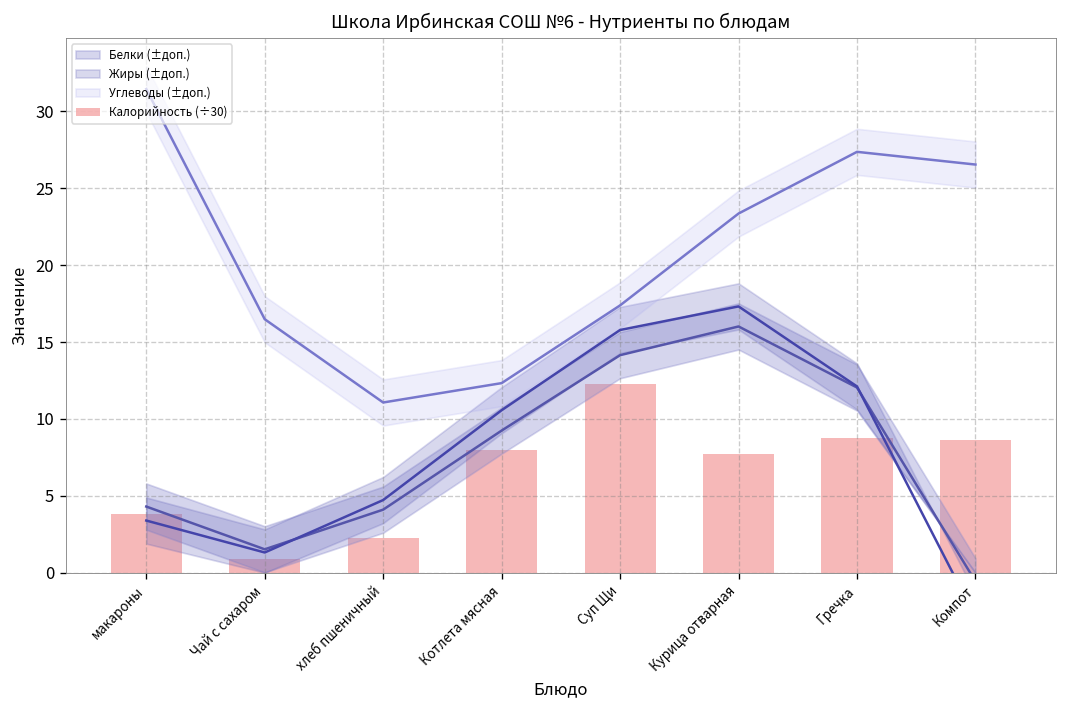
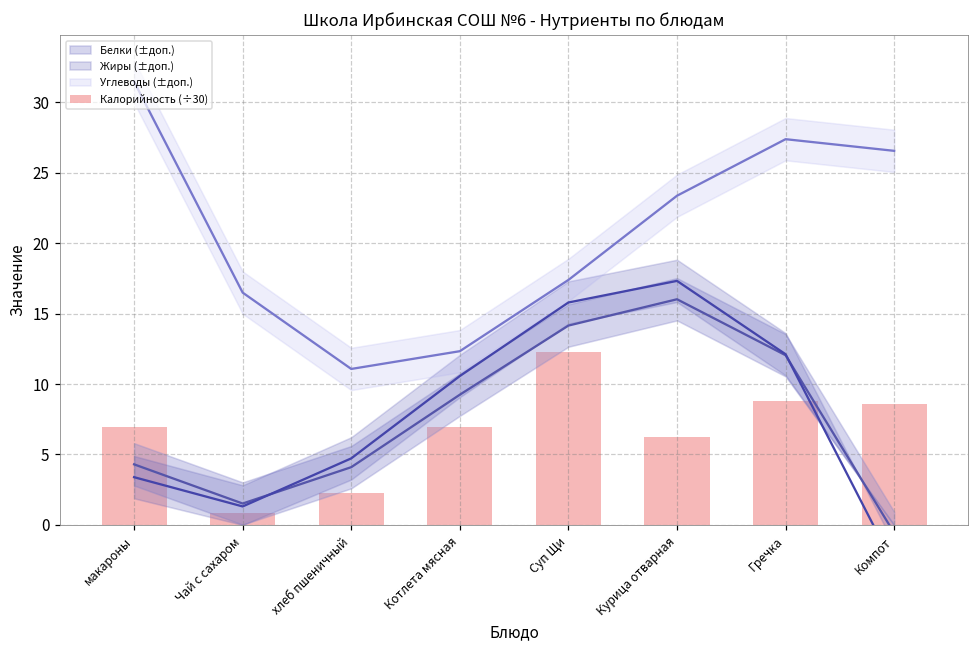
  {
    "Калорийность (÷30)": {
-     "макароны": 3.8,
+     "макароны": 6.9,
      "Чай с сахаром": 0.9,
      "хлеб пшеничный": 2.2,
-     "Котлета мясная": 8.0,
+     "Котлета мясная": 7.0,
      "Суп Щи": 12.3,
-     "Курица отварная": 7.7,
+     "Курица отварная": 6.3,
      "Гречка": 8.8,
      "Компот": 8.6
    }
  }
